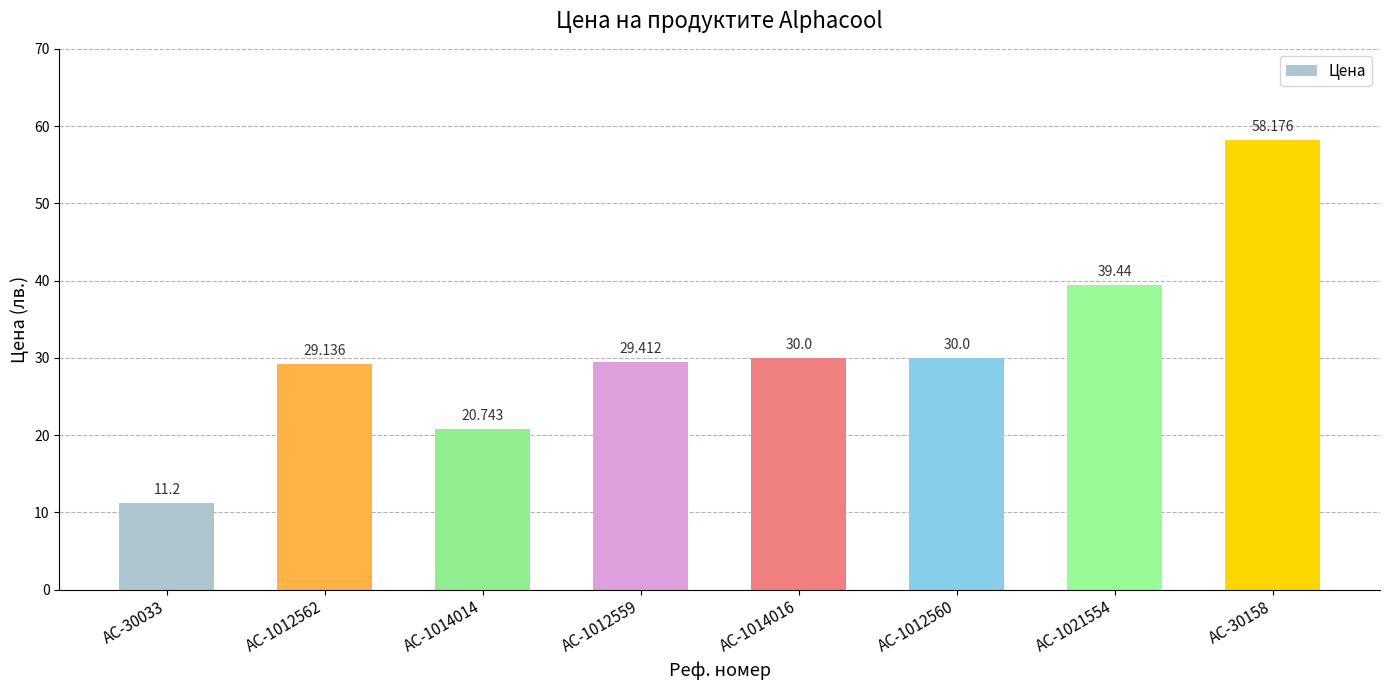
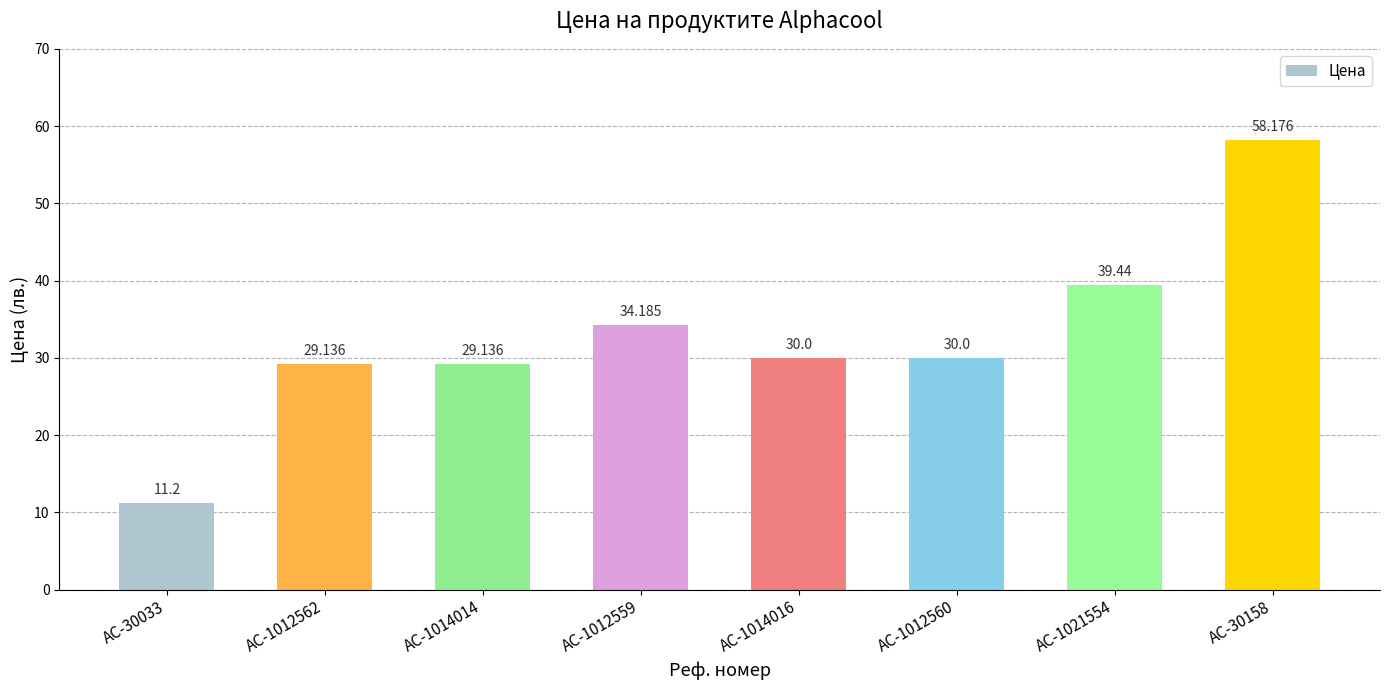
  {
    "AC-30033": 11.2,
    "AC-1012562": 29.136,
-   "AC-1014014": 20.743,
-   "AC-1012559": 29.412,
+   "AC-1014014": 29.136,
+   "AC-1012559": 34.185,
    "AC-1014016": 30.0,
    "AC-1012560": 30.0,
    "AC-1021554": 39.44,
    "AC-30158": 58.176
  }
